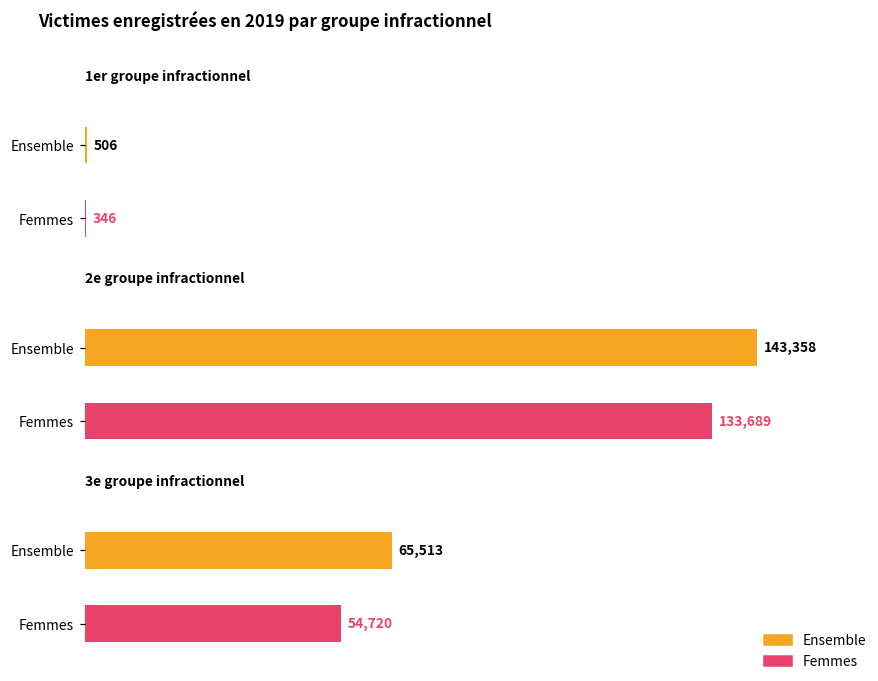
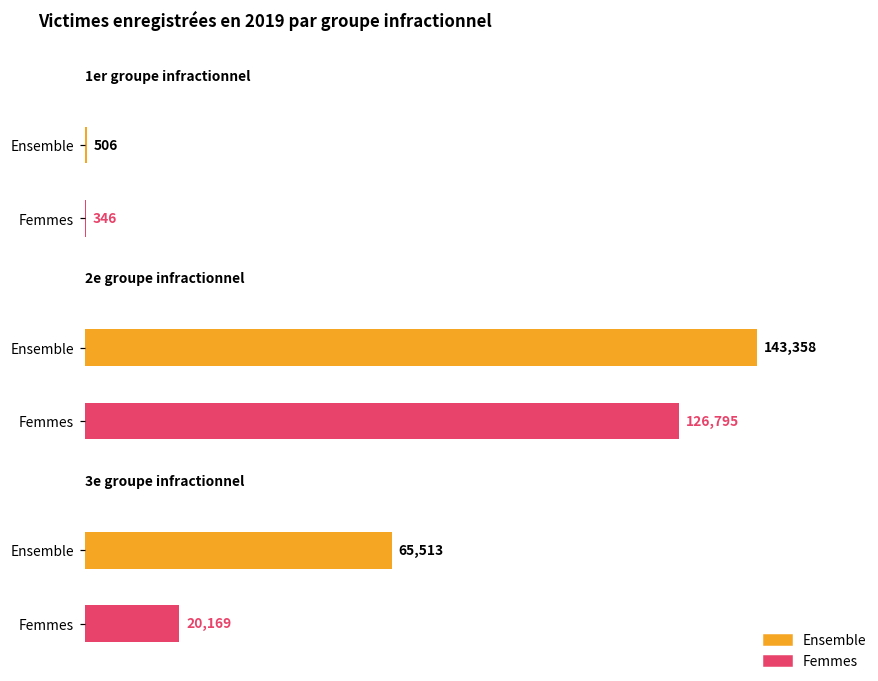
  {
    "1er groupe infractionnel": {
      "Ensemble": "506",
      "Femmes": "346"
    },
    "2e groupe infractionnel": {
      "Ensemble": "143,358",
-     "Femmes": "133,689"
+     "Femmes": "126,795"
    },
    "3e groupe infractionnel": {
      "Ensemble": "65,513",
-     "Femmes": "54,720"
+     "Femmes": "20,169"
    }
  }
